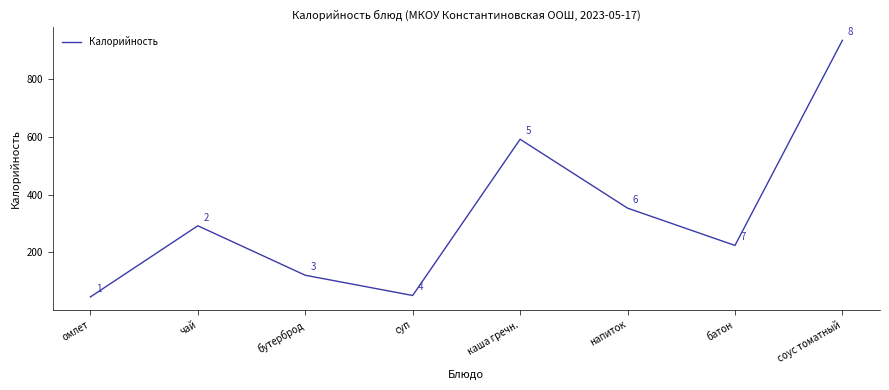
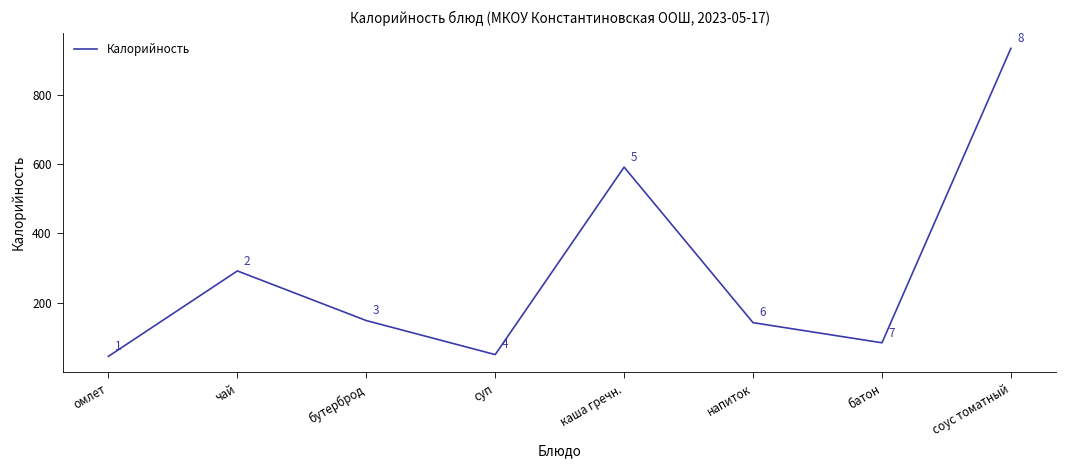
  {
-   "бутерброд": 120,
-   "напиток": 350,
-   "батон": 220
+   "бутерброд": 150,
+   "напиток": 140,
+   "батон": 90
  }
